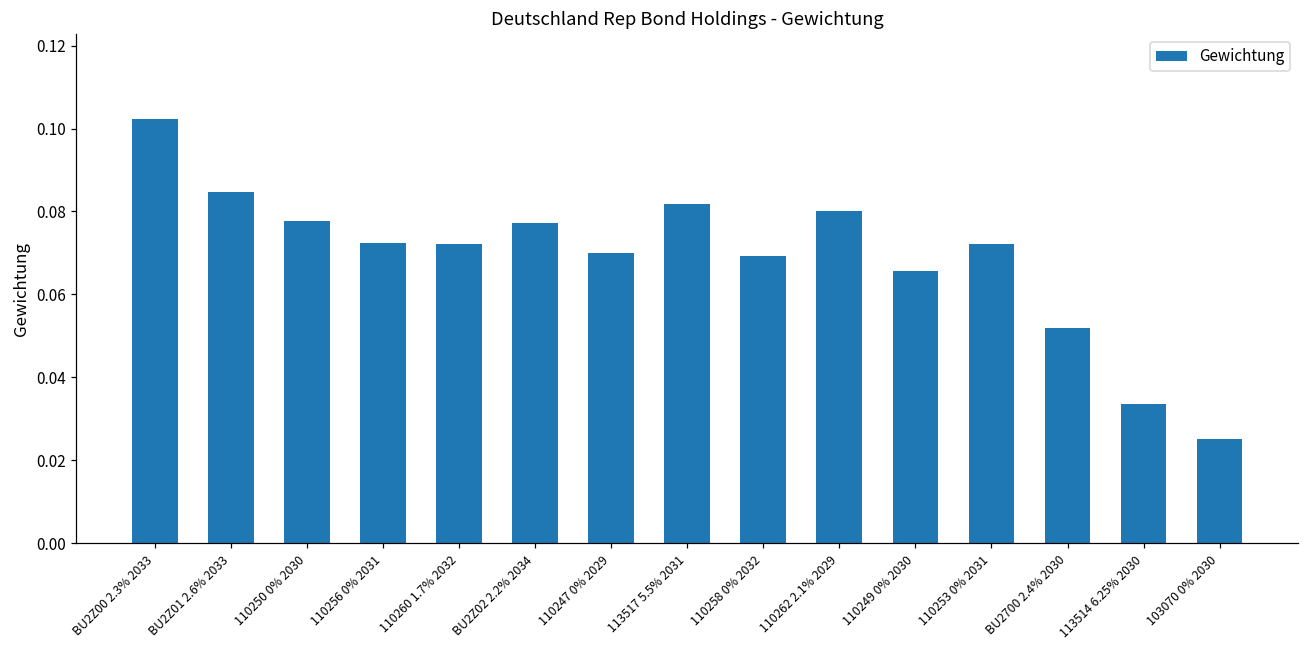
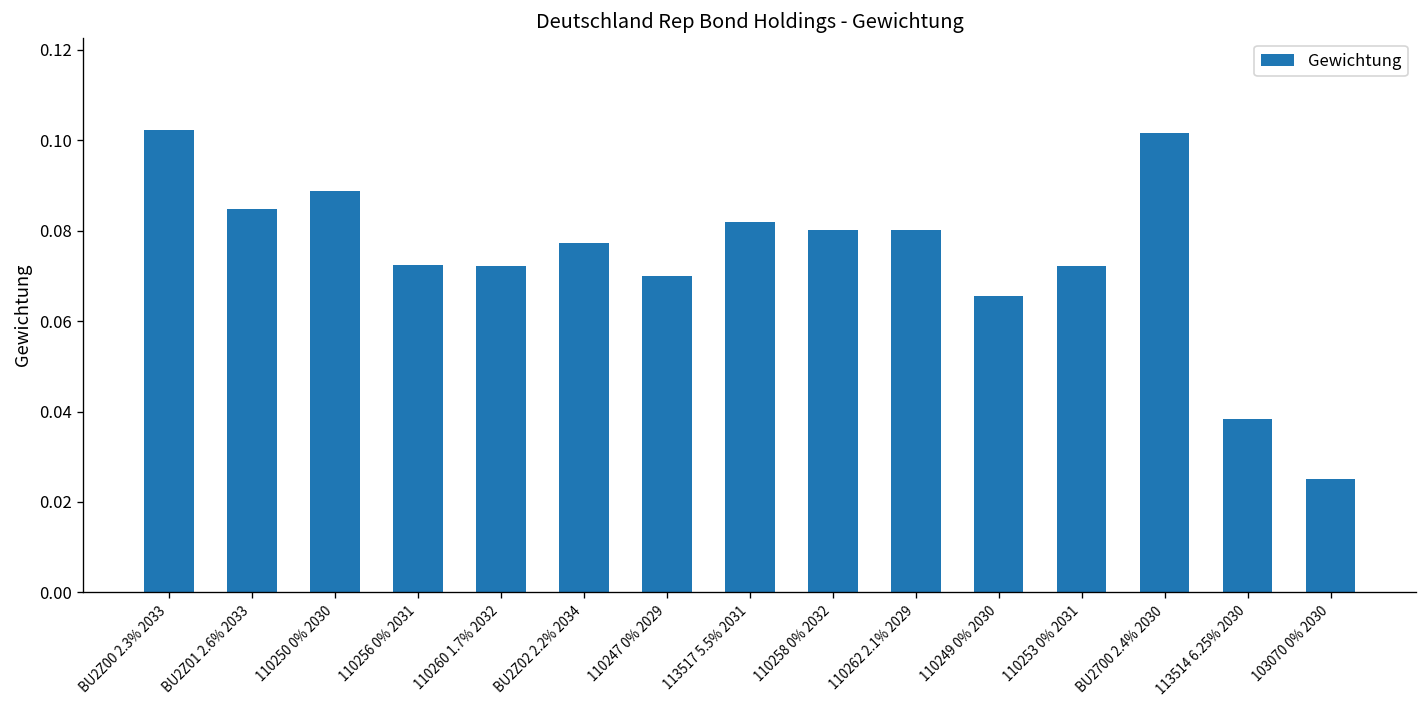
  {
    "BU2Z00 2.3% 2033": 0.102,
    "BU2Z01 2.6% 2033": 0.085,
-   "110250 0% 2030": 0.078,
+   "110250 0% 2030": 0.089,
    "110256 0% 2031": 0.072,
    "110260 1.7% 2032": 0.072,
    "BU2Z02 2.2% 2034": 0.077,
    "110247 0% 2029": 0.070,
    "113517 5.5% 2031": 0.082,
-   "110258 0% 2032": 0.069,
+   "110258 0% 2032": 0.080,
    "110262 2.1% 2029": 0.080,
    "110249 0% 2030": 0.066,
    "110253 0% 2031": 0.072,
-   "BU2700 2.4% 2030": 0.052,
-   "113514 6.25% 2030": 0.033,
+   "BU2700 2.4% 2030": 0.102,
+   "113514 6.25% 2030": 0.038,
    "103070 0% 2030": 0.025
  }
